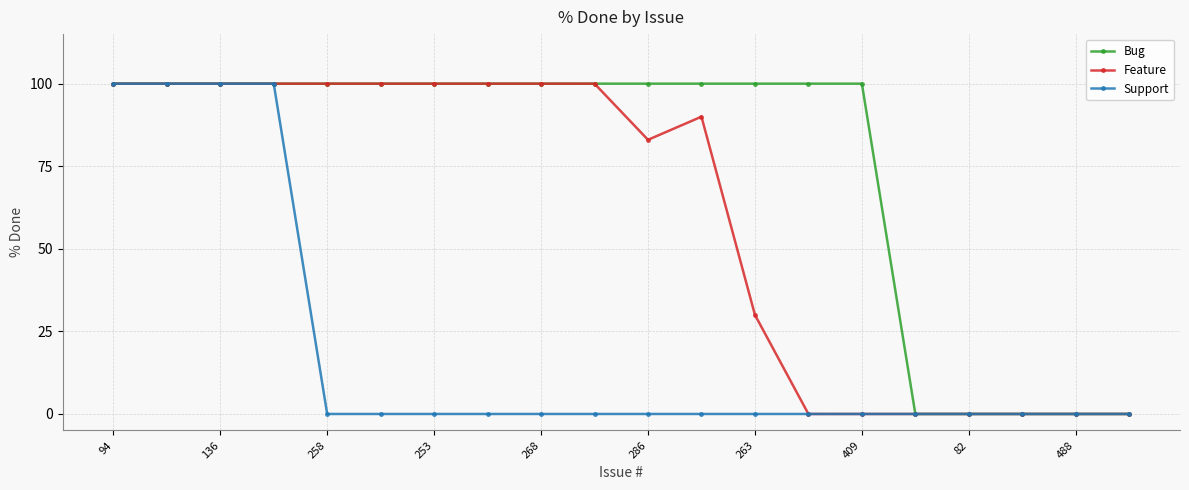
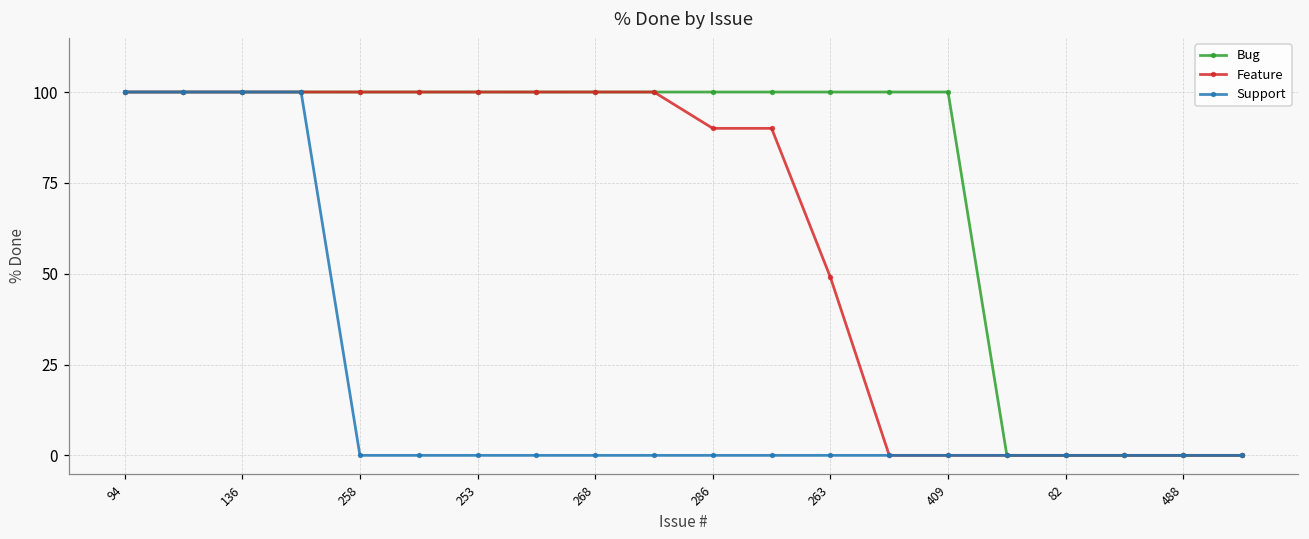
  {
    "Bug": {
      "286": 100,
      "263": 100,
      "409": 100
    },
    "Feature": {
-     "286": 83,
-     "263": 30
+     "286": 90,
+     "263": 49
    },
    "Support": {
      "258": 0,
      "253": 0,
      "268": 0,
      "286": 0,
      "263": 0
    }
  }
